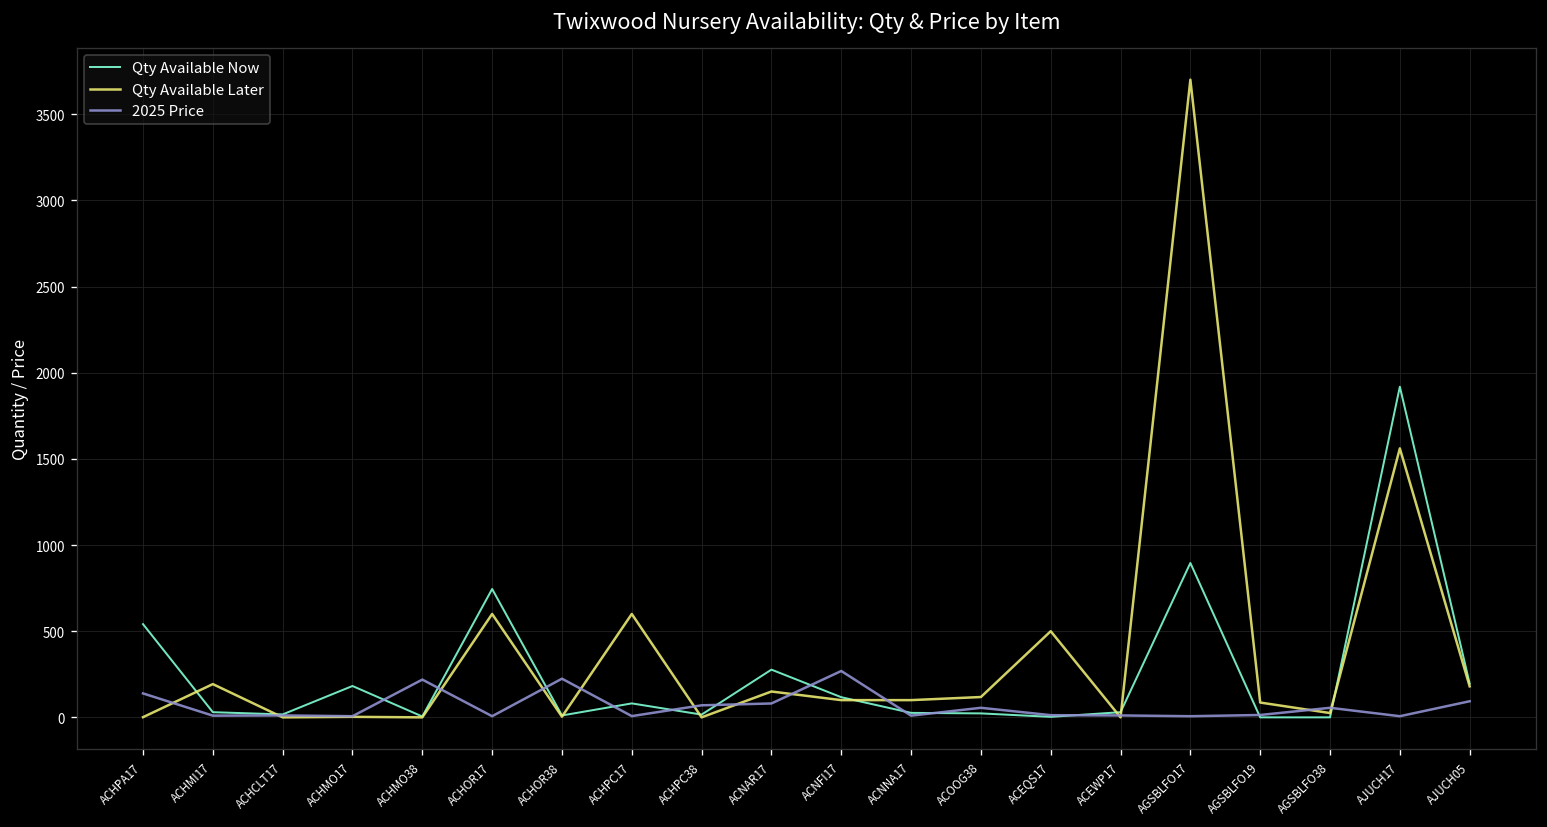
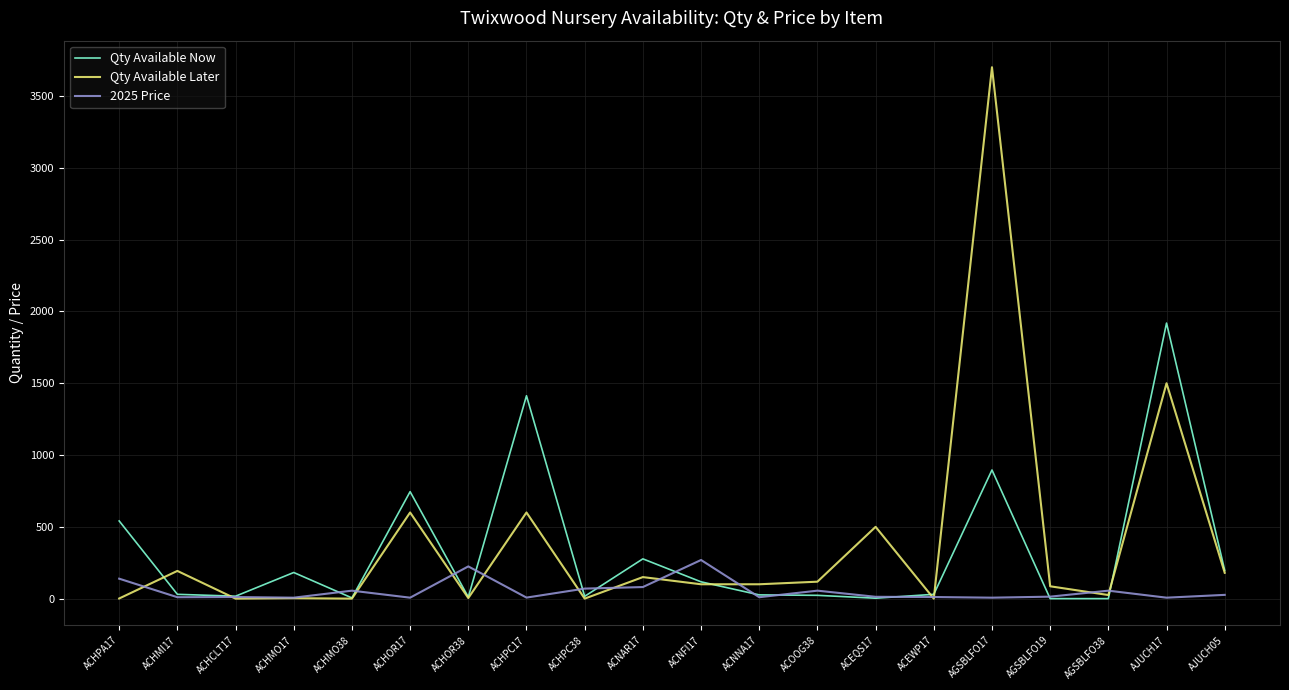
  {
    "Qty Available Now": {
      "ACHPA17": 540,
      "ACHMI17": 30,
      "ACHMO17": 180,
      "ACHOR17": 750,
-     "ACHPC17": 80,
+     "ACHPC17": 1410,
      "ACNAR17": 280,
      "ACOOG38": 20,
      "ACEWP17": 30,
      "AGSBLFO17": 900,
      "AGSBLFO38": 0,
      "AJUCH17": 1920
    },
    "Qty Available Later": {
      "ACHPA17": 0,
      "ACHMI17": 190,
      "ACHOR17": 600,
      "ACHPC17": 600,
      "ACNAR17": 150,
      "ACNNA17": 100,
      "ACOOG38": 120,
      "ACEQS17": 500,
      "AGSBLFO17": 3700,
      "AGSBLFO19": 90,
      "AGSBLFO38": 30,
-     "AJUCH17": 1560
+     "AJUCH17": 1500
    },
    "2025 Price": {
      "ACHPA17": 140,
      "ACHMI17": 10,
-     "ACHMO38": 220,
+     "ACHMO38": 60,
      "ACHOR17": 10,
      "ACHOR38": 220,
      "ACHPC17": 10,
      "ACHPC38": 70,
      "ACNAR17": 80,
      "ACNFI17": 270,
      "ACOOG38": 60,
      "AGSBLFO17": 10,
      "AGSBLFO38": 60,
      "AJUCH17": 10,
-     "AJUCH05": 90
+     "AJUCH05": 30
    }
  }
